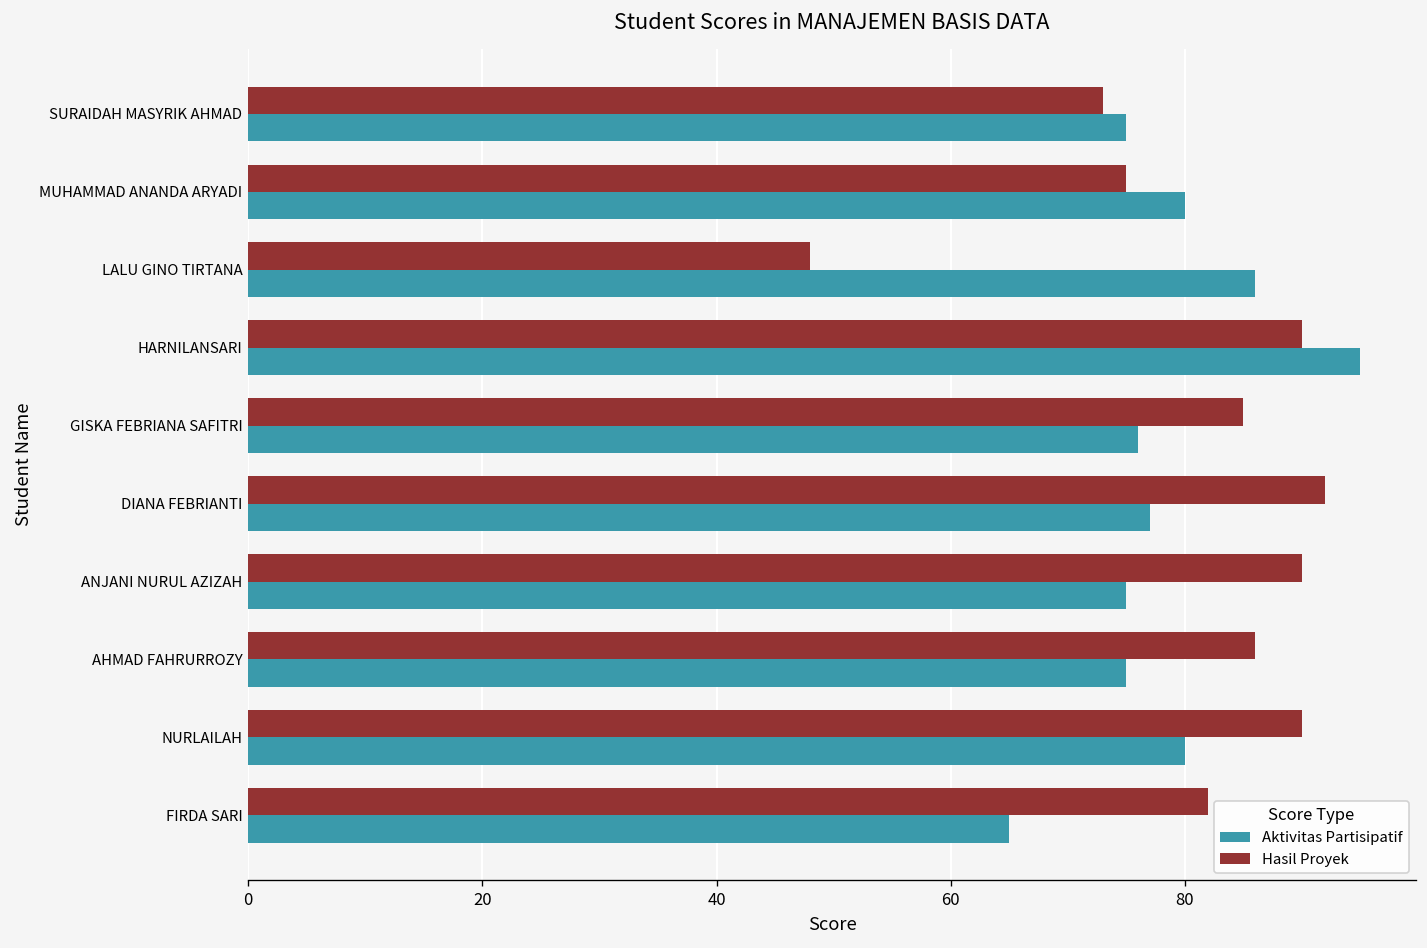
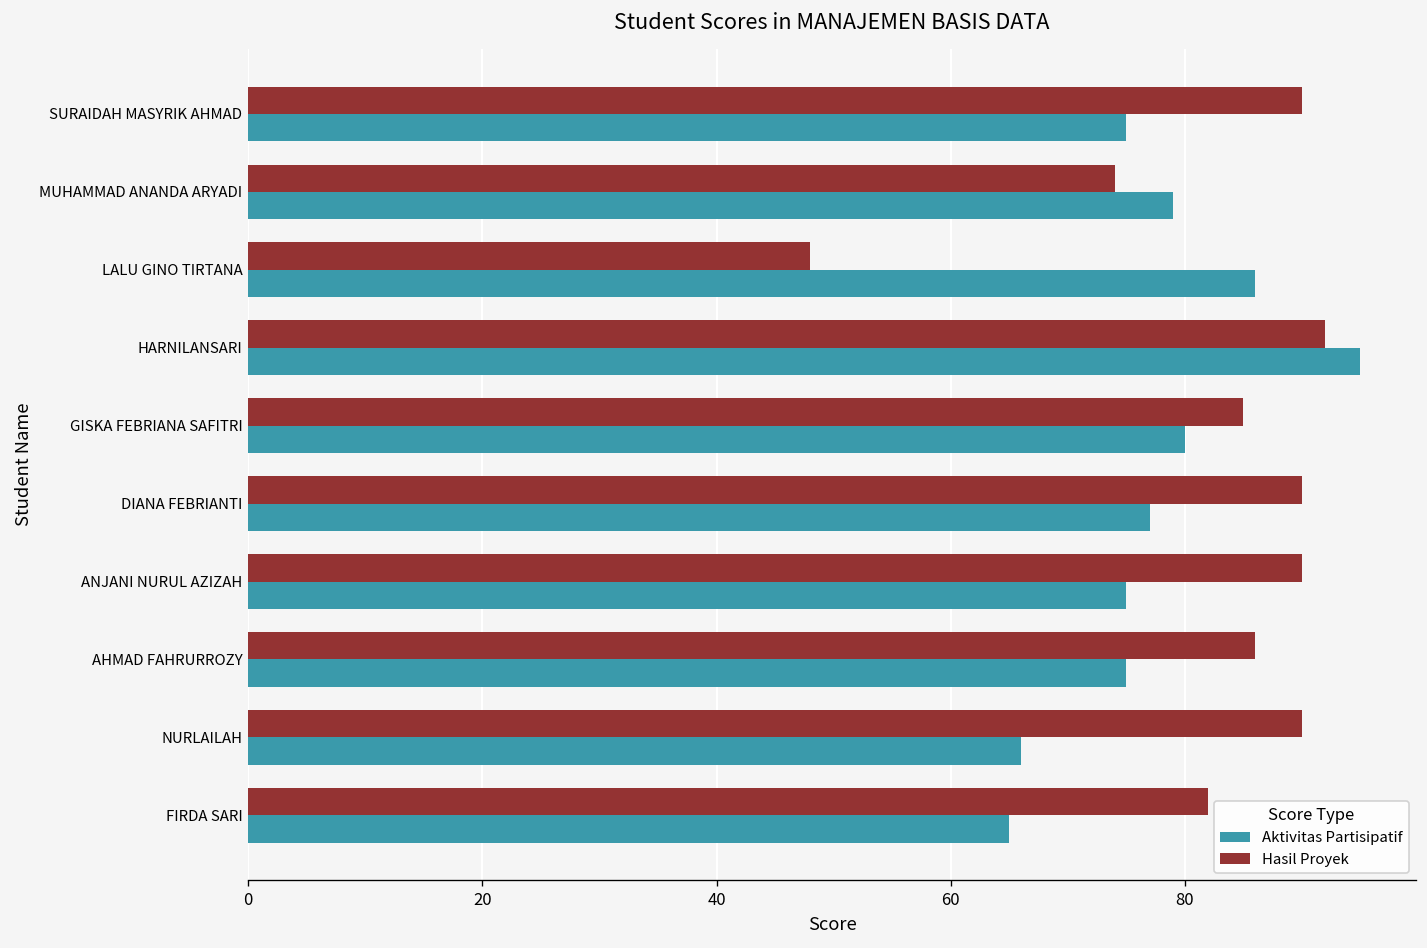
  {
    "Aktivitas Partisipatif": {
      "SURAIDAH MASYRIK AHMAD": 75,
-     "MUHAMMAD ANANDA ARYADI": 80,
+     "MUHAMMAD ANANDA ARYADI": 79,
      "LALU GINO TIRTANA": 86,
      "HARNILANSARI": 95,
-     "GISKA FEBRIANA SAFITRI": 76,
+     "GISKA FEBRIANA SAFITRI": 80,
      "DIANA FEBRIANTI": 77,
      "ANJANI NURUL AZIZAH": 75,
      "AHMAD FAHRURROZY": 75,
-     "NURLAILAH": 80,
+     "NURLAILAH": 66,
      "FIRDA SARI": 65
    },
    "Hasil Proyek": {
-     "SURAIDAH MASYRIK AHMAD": 73,
-     "MUHAMMAD ANANDA ARYADI": 75,
+     "SURAIDAH MASYRIK AHMAD": 90,
+     "MUHAMMAD ANANDA ARYADI": 74,
      "LALU GINO TIRTANA": 48,
-     "HARNILANSARI": 90,
+     "HARNILANSARI": 92,
      "GISKA FEBRIANA SAFITRI": 85,
-     "DIANA FEBRIANTI": 92,
+     "DIANA FEBRIANTI": 90,
      "ANJANI NURUL AZIZAH": 90,
      "AHMAD FAHRURROZY": 86,
      "NURLAILAH": 90,
      "FIRDA SARI": 82
    }
  }
